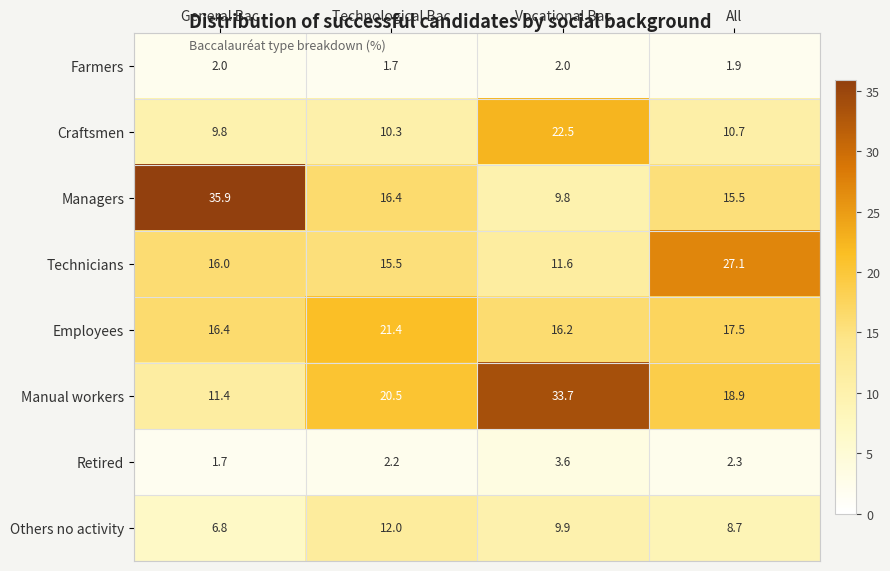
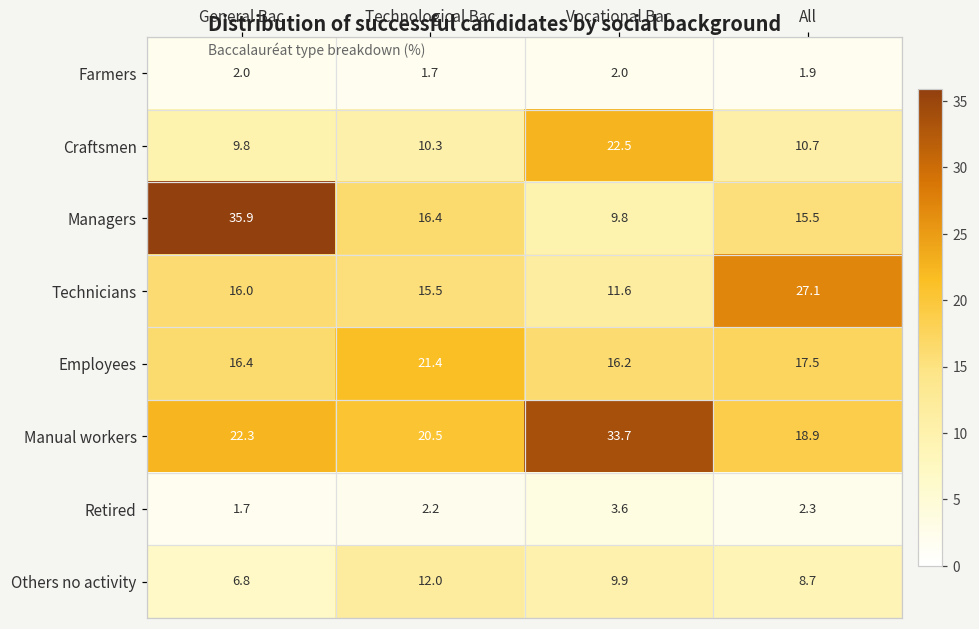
  {
    "Farmers": {
      "General Bac": 2.0,
      "Technological Bac": 1.7,
      "Vocational Bac": 2.0,
      "All": 1.9
    },
    "Craftsmen": {
      "General Bac": 9.8,
      "Technological Bac": 10.3,
      "Vocational Bac": 22.5,
      "All": 10.7
    },
    "Managers": {
      "General Bac": 35.9,
      "Technological Bac": 16.4,
      "Vocational Bac": 9.8,
      "All": 15.5
    },
    "Technicians": {
      "General Bac": 16.0,
      "Technological Bac": 15.5,
      "Vocational Bac": 11.6,
      "All": 27.1
    },
    "Employees": {
      "General Bac": 16.4,
      "Technological Bac": 21.4,
      "Vocational Bac": 16.2,
      "All": 17.5
    },
    "Manual workers": {
-     "General Bac": 11.4,
+     "General Bac": 22.3,
      "Technological Bac": 20.5,
      "Vocational Bac": 33.7,
      "All": 18.9
    },
    "Retired": {
      "General Bac": 1.7,
      "Technological Bac": 2.2,
      "Vocational Bac": 3.6,
      "All": 2.3
    },
    "Others no activity": {
      "General Bac": 6.8,
      "Technological Bac": 12.0,
      "Vocational Bac": 9.9,
      "All": 8.7
    }
  }
